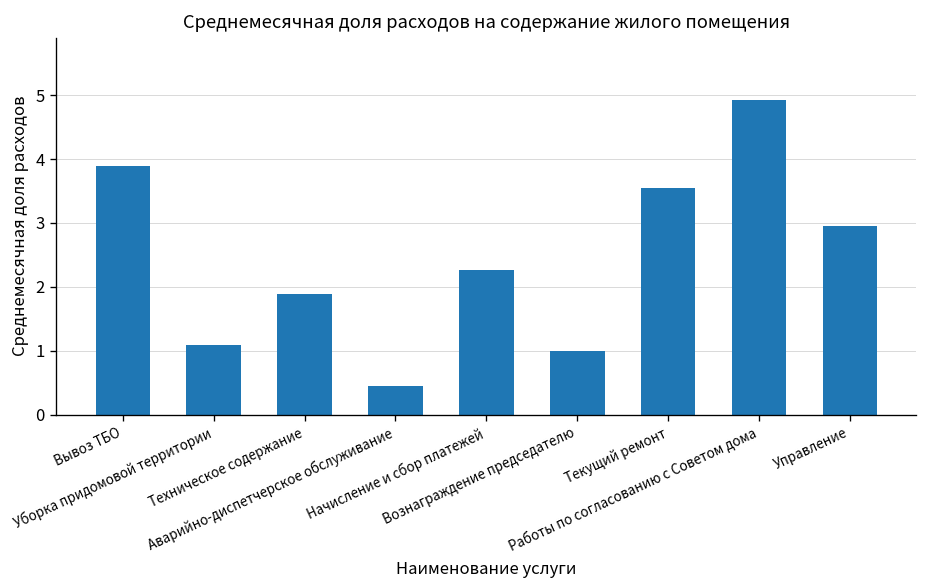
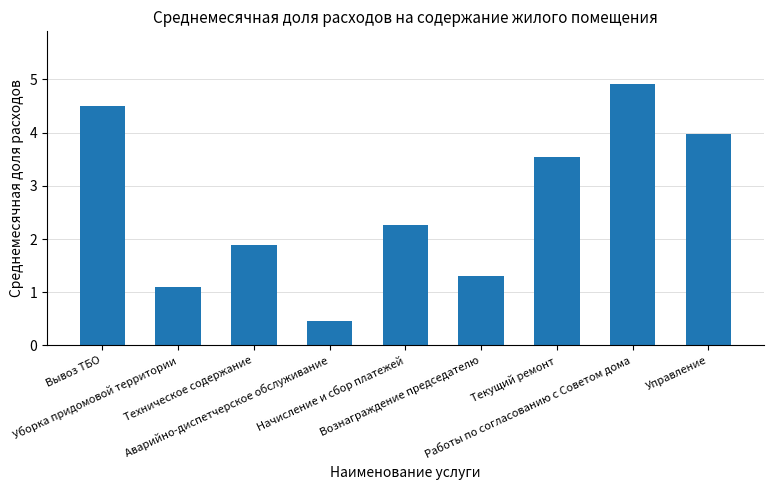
  {
-   "Вывоз ТБО": 3.9,
+   "Вывоз ТБО": 4.5,
    "Уборка придомовой территории": 1.1,
    "Техническое содержание": 1.9,
    "Аварийно-диспетчерское обслуживание": 0.5,
    "Начисление и сбор платежей": 2.3,
-   "Вознаграждение председателю": 1.0,
+   "Вознаграждение председателю": 1.3,
    "Текущий ремонт": 3.6,
    "Работы по согласованию с Советом дома": 4.9,
-   "Управление": 3.0
+   "Управление": 4.0
  }
